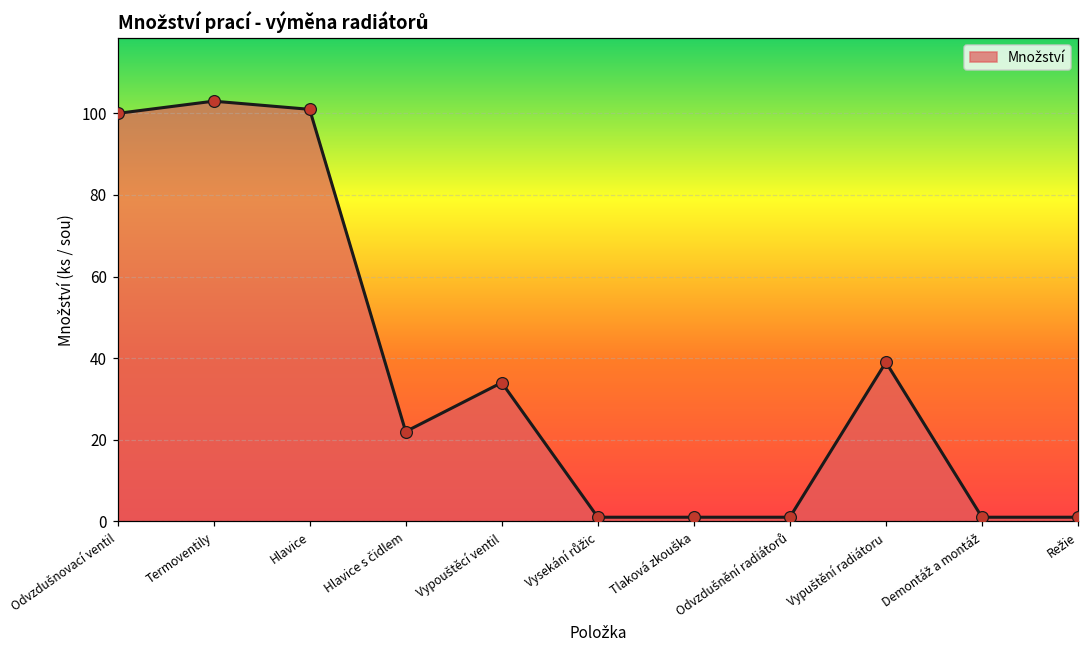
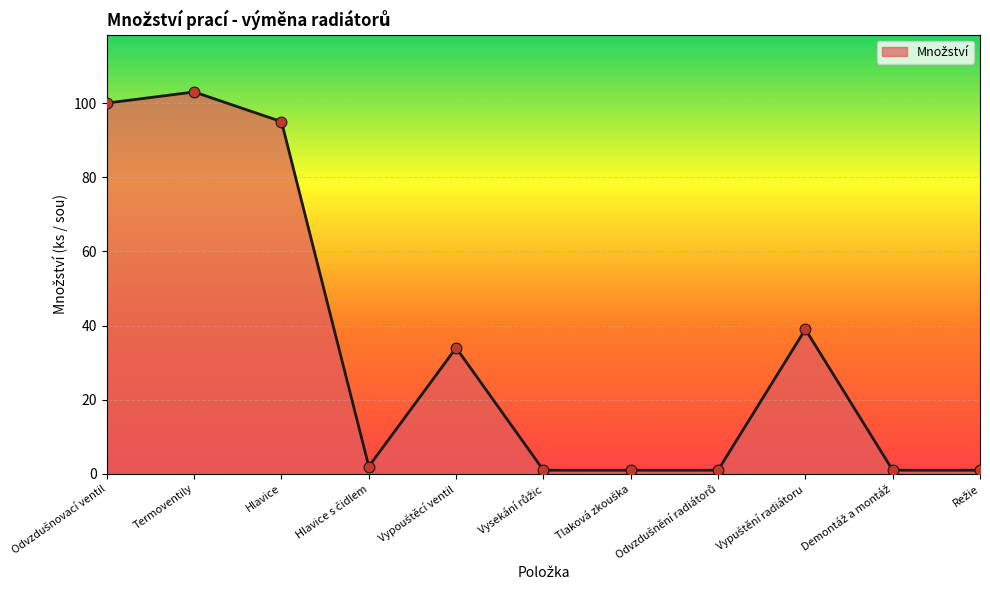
  {
    "Odvzdušnovací ventil": 100,
    "Termoventily": 103,
-   "Hlavice": 101,
-   "Hlavice s čidlem": 22,
+   "Hlavice": 95,
+   "Hlavice s čidlem": 2,
    "Vypouštěcí ventil": 34,
    "Vysekání růžic": 1,
    "Tlaková zkouška": 1,
    "Odvzdušnění radiátorů": 1,
    "Vypuštění radiátoru": 39,
    "Demontáž a montáž": 1,
    "Režie": 1
  }
